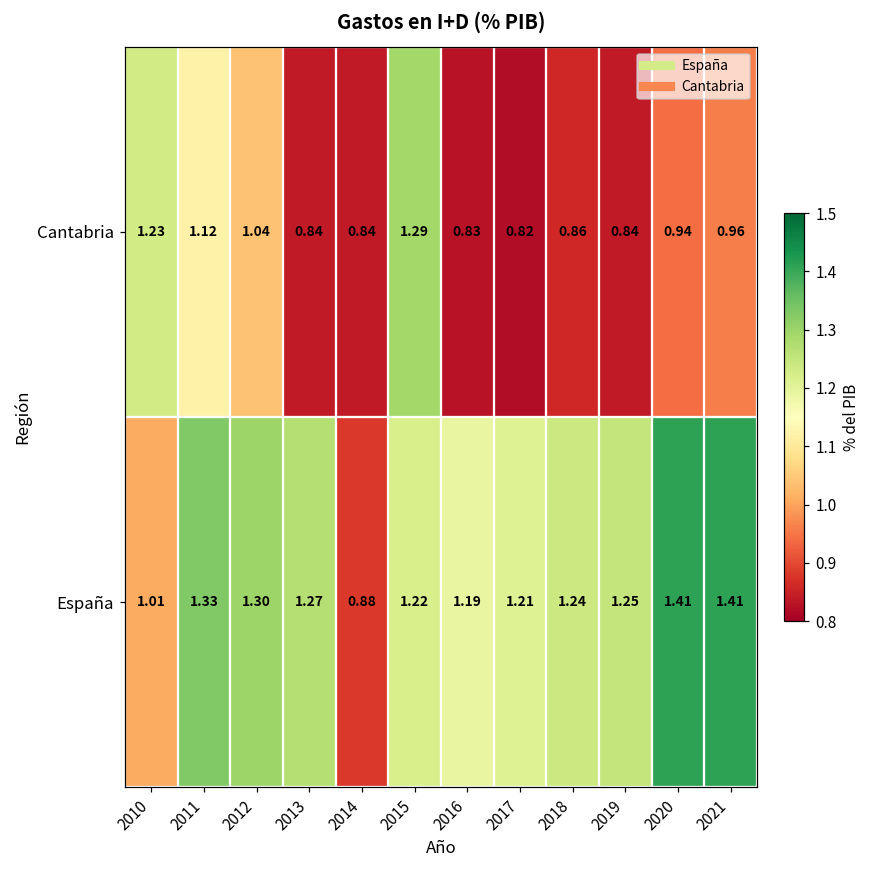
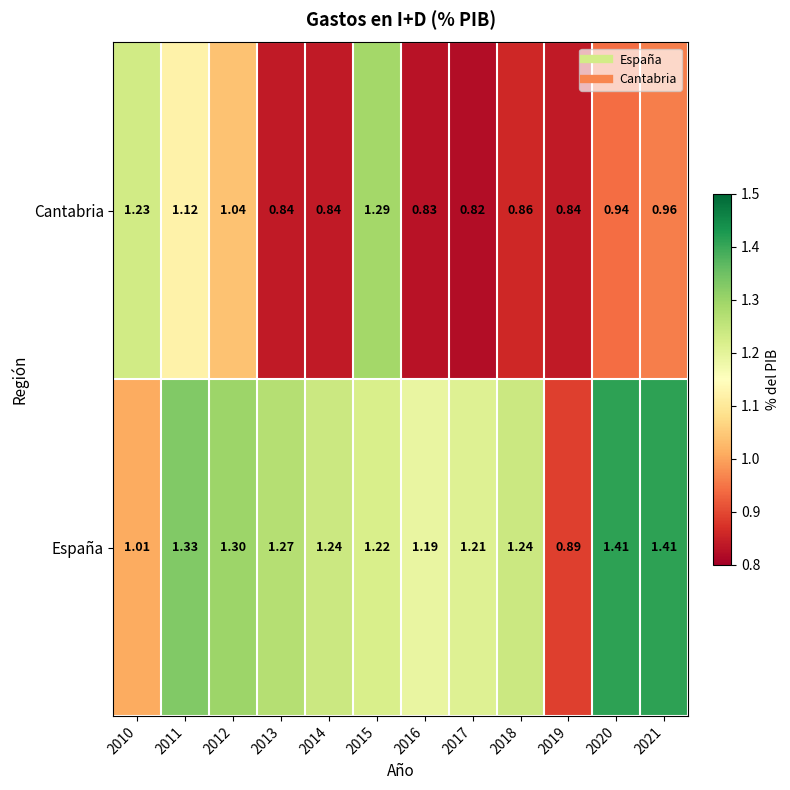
  {
    "Cantabria": {
      "2010": 1.23,
      "2011": 1.12,
      "2012": 1.04,
      "2013": 0.84,
      "2014": 0.84,
      "2015": 1.29,
      "2016": 0.83,
      "2017": 0.82,
      "2018": 0.86,
      "2019": 0.84,
      "2020": 0.94,
      "2021": 0.96
    },
    "España": {
      "2010": 1.01,
      "2011": 1.33,
      "2012": 1.30,
      "2013": 1.27,
-     "2014": 0.88,
+     "2014": 1.24,
      "2015": 1.22,
      "2016": 1.19,
      "2017": 1.21,
      "2018": 1.24,
-     "2019": 1.25,
+     "2019": 0.89,
      "2020": 1.41,
      "2021": 1.41
    }
  }
